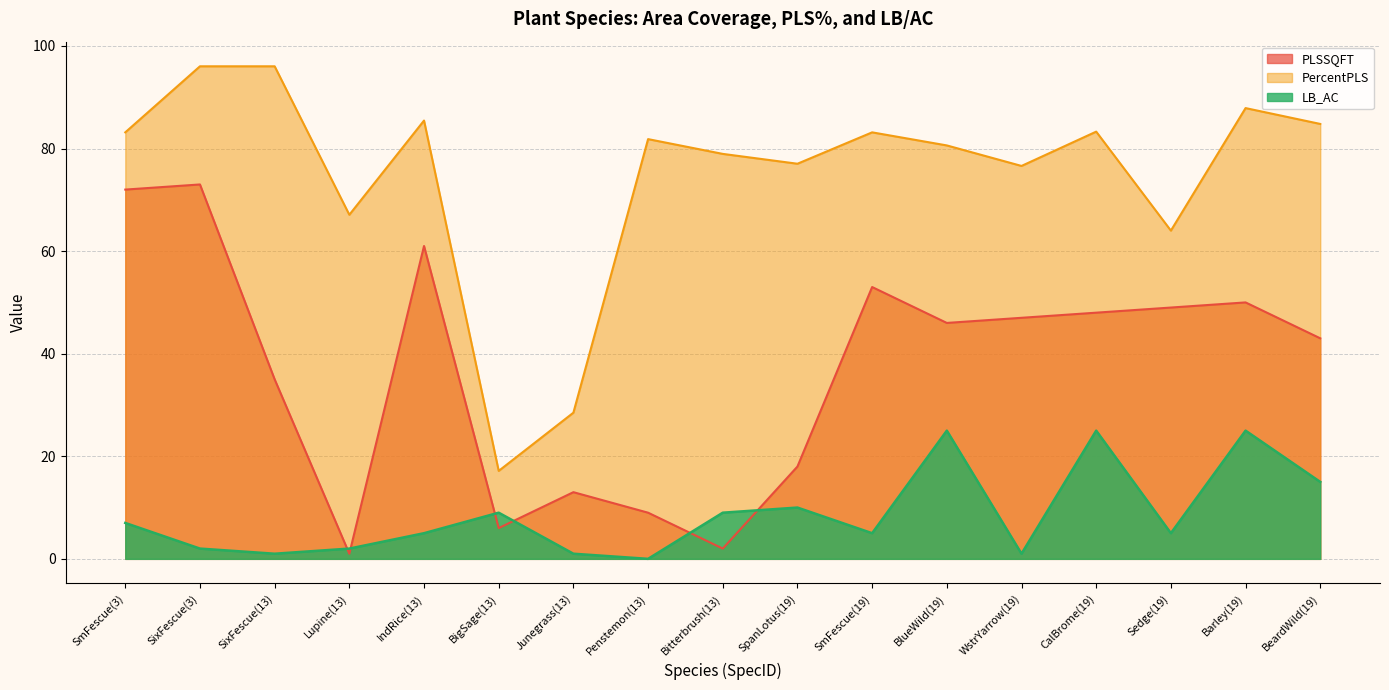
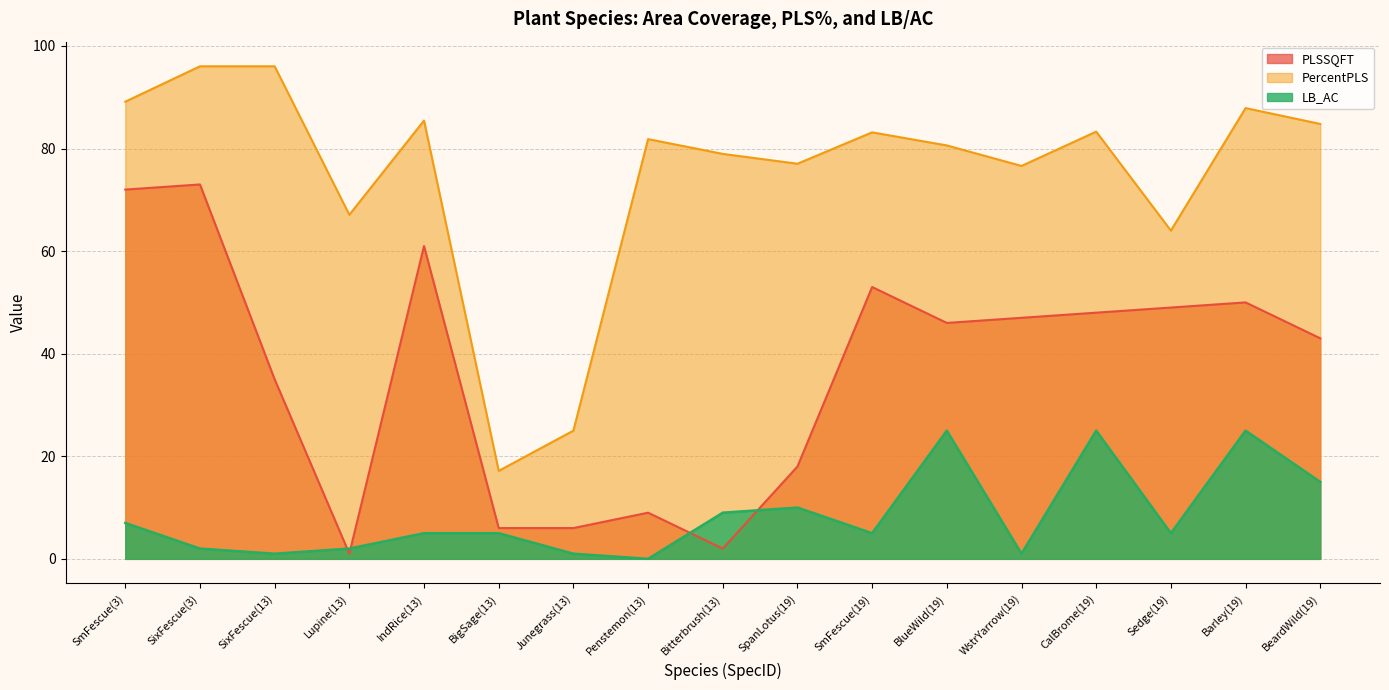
  {
    "PLSSQFT": {
      "SmFescue(3)": 72,
      "SixFescue(3)": 73,
      "SixFescue(13)": 35,
      "Lupine(13)": 1,
      "IndRice(13)": 61,
      "BigSage(13)": 6,
-     "Junegrass(13)": 13,
+     "Junegrass(13)": 6,
      "Penstemon(13)": 9,
      "Bitterbrush(13)": 2,
      "SpanLotus(19)": 18,
      "SmFescue(19)": 53,
      "BlueWild(19)": 46,
      "WstrYarrow(19)": 47,
      "CalBrome(19)": 48,
      "Sedge(19)": 49,
      "Barley(19)": 50,
      "BeardWild(19)": 43
    },
    "PercentPLS": {
-     "SmFescue(3)": 83,
+     "SmFescue(3)": 89,
      "SixFescue(3)": 96,
      "SixFescue(13)": 96,
      "Lupine(13)": 67,
      "IndRice(13)": 85,
      "BigSage(13)": 17,
-     "Junegrass(13)": 29,
+     "Junegrass(13)": 25,
      "Penstemon(13)": 82,
      "Bitterbrush(13)": 79,
      "SpanLotus(19)": 77,
      "SmFescue(19)": 83,
      "BlueWild(19)": 81,
      "WstrYarrow(19)": 77,
      "CalBrome(19)": 83,
      "Sedge(19)": 64,
      "Barley(19)": 88,
      "BeardWild(19)": 85
    },
    "LB_AC": {
      "SmFescue(3)": 7,
      "SixFescue(3)": 2,
      "SixFescue(13)": 1,
      "Lupine(13)": 2,
      "IndRice(13)": 5,
-     "BigSage(13)": 9,
+     "BigSage(13)": 5,
      "Junegrass(13)": 1,
      "Penstemon(13)": 0,
      "Bitterbrush(13)": 9,
      "SpanLotus(19)": 10,
      "SmFescue(19)": 5,
      "BlueWild(19)": 25,
      "WstrYarrow(19)": 1,
      "CalBrome(19)": 25,
      "Sedge(19)": 5,
      "Barley(19)": 25,
      "BeardWild(19)": 15
    }
  }
